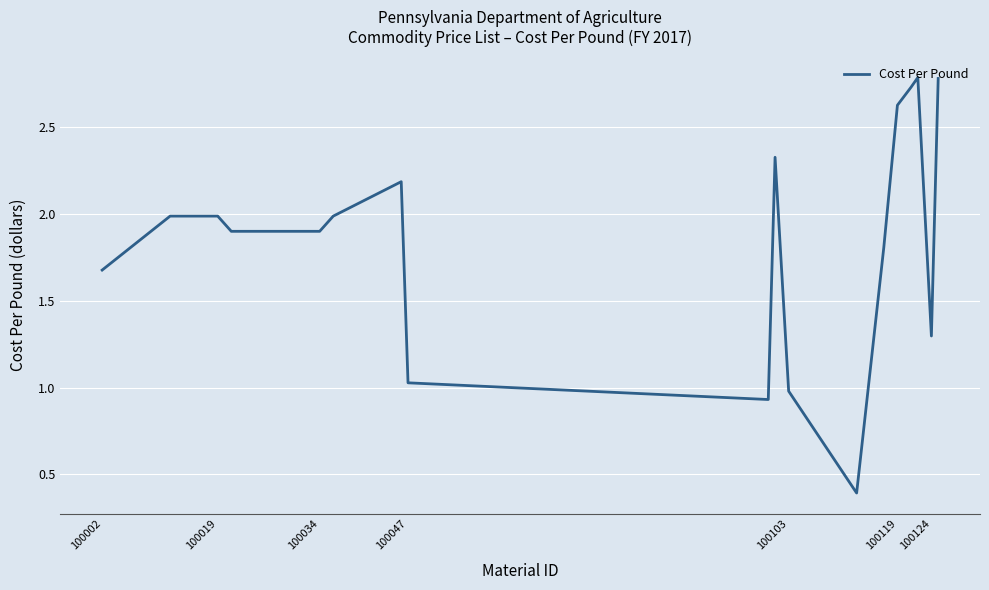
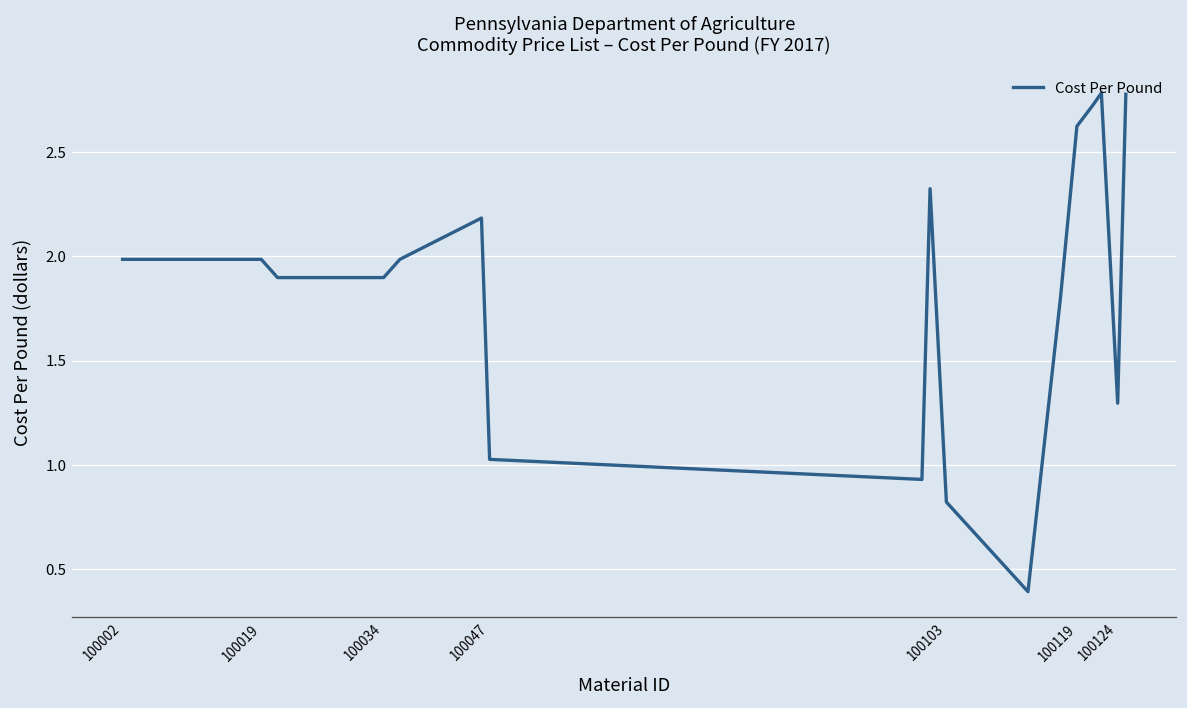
  {
-   "100002": 1.68,
+   "100002": 1.99,
    "100019": 1.99,
    "100034": 1.90,
    "100047": 1.03,
-   "100103": 0.98,
+   "100103": 0.82,
    "100119": 2.62,
    "100124": 1.30
  }
